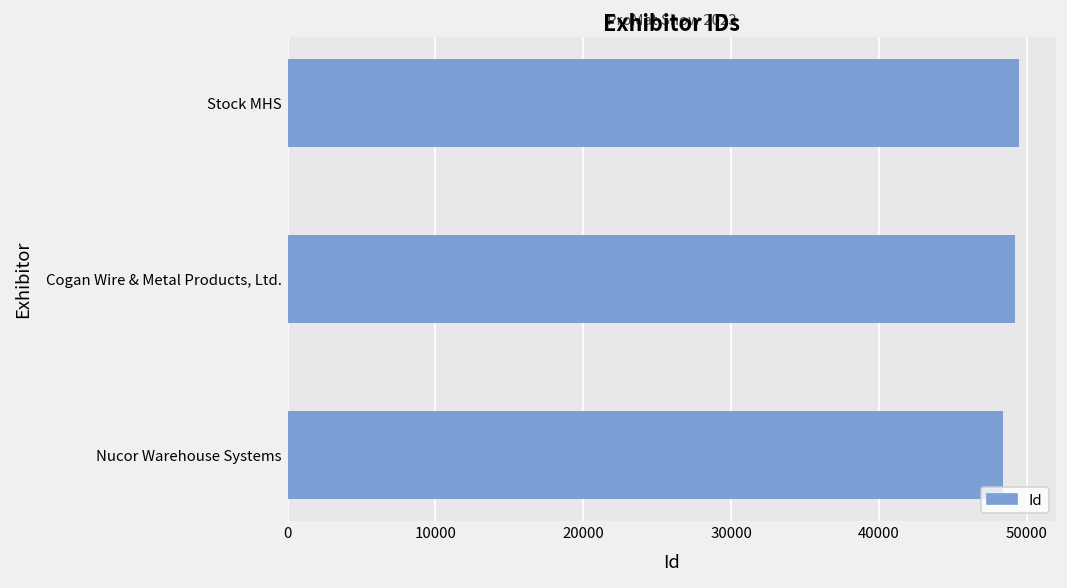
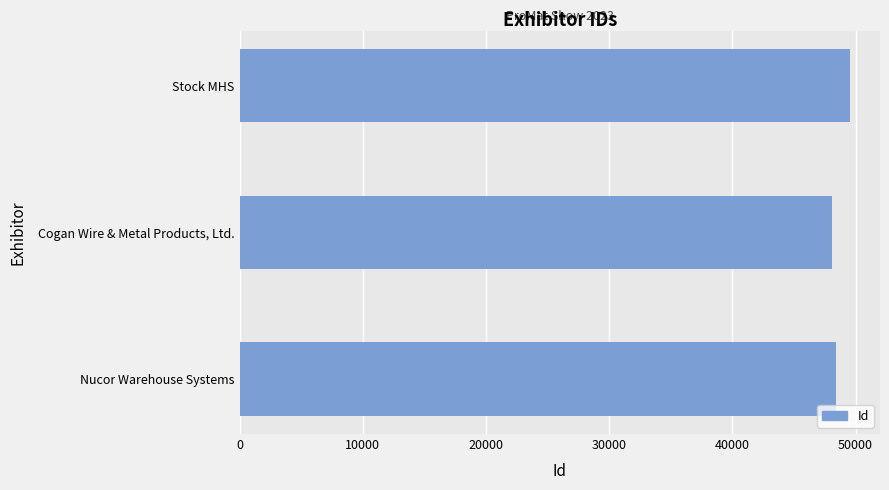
  {
    "Stock MHS": 49500,
-   "Cogan Wire & Metal Products, Ltd.": 49200,
+   "Cogan Wire & Metal Products, Ltd.": 48100,
    "Nucor Warehouse Systems": 48400
  }
